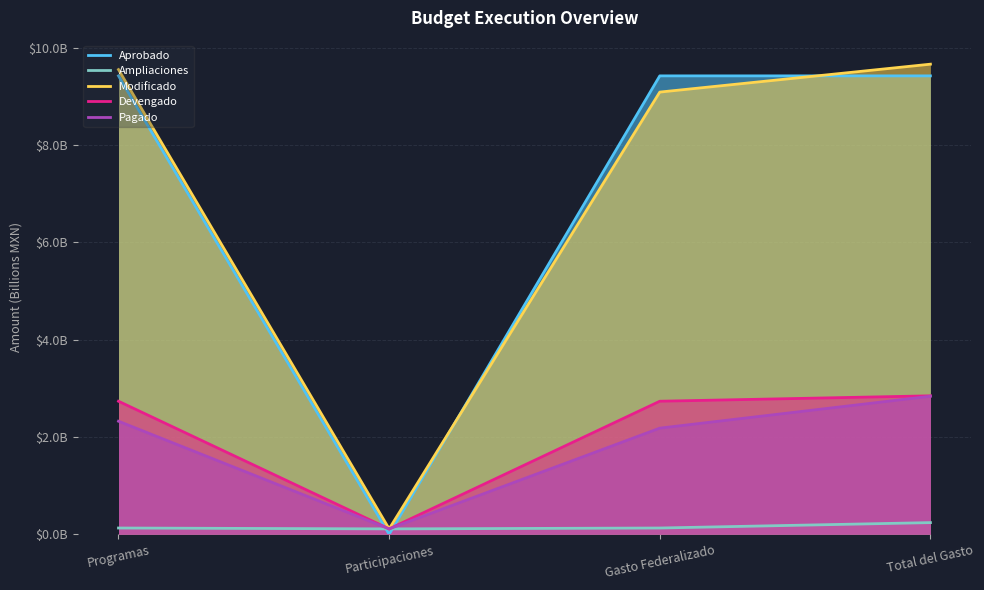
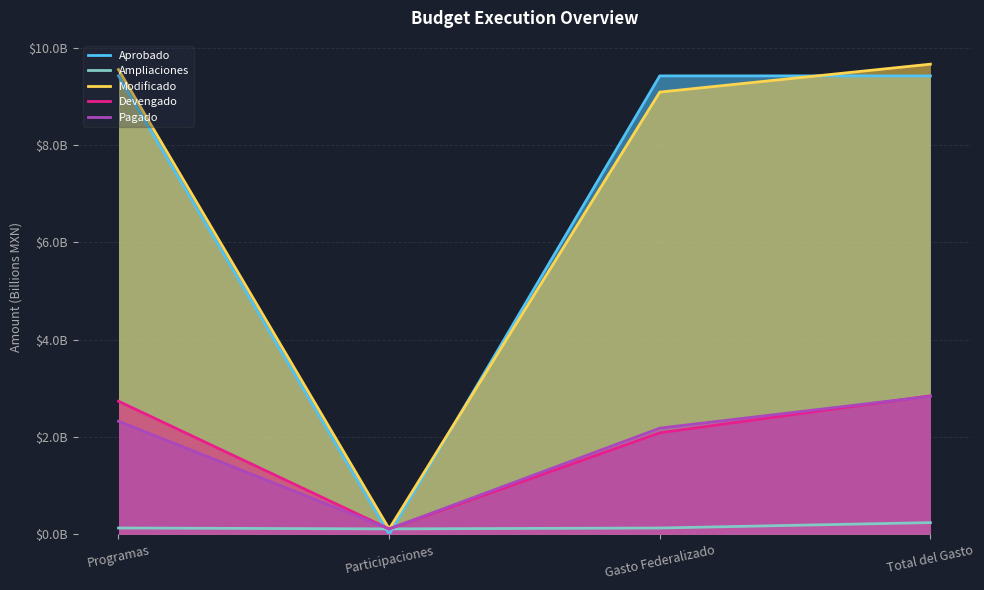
  {
    "Aprobado": {
      "Participaciones": "$0",
      "Gasto Federalizado": "$9400000000",
      "Total del Gasto": "$9400000000"
    },
    "Ampliaciones": {
      "Programas": "$100000000",
      "Gasto Federalizado": "$100000000",
      "Total del Gasto": "$200000000"
    },
    "Modificado": {
      "Gasto Federalizado": "$9100000000",
      "Total del Gasto": "$9700000000"
    },
    "Devengado": {
      "Programas": "$2700000000",
-     "Gasto Federalizado": "$2700000000"
+     "Gasto Federalizado": "$2100000000"
    },
    "Pagado": {
      "Programas": "$2300000000",
      "Gasto Federalizado": "$2200000000"
    }
  }
